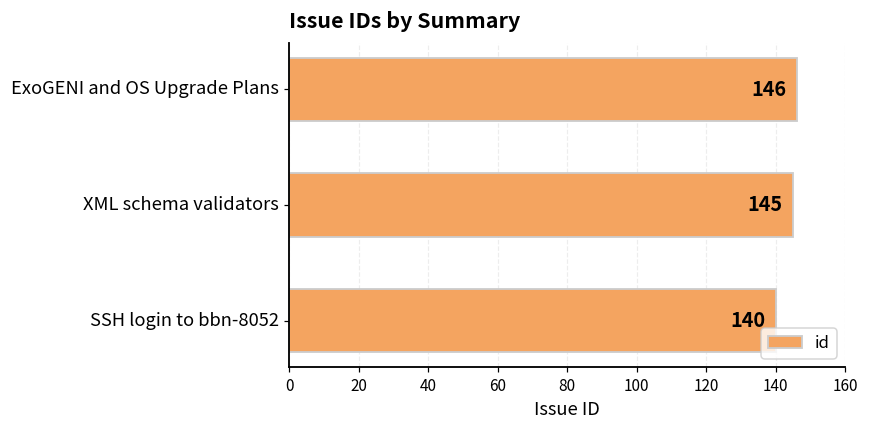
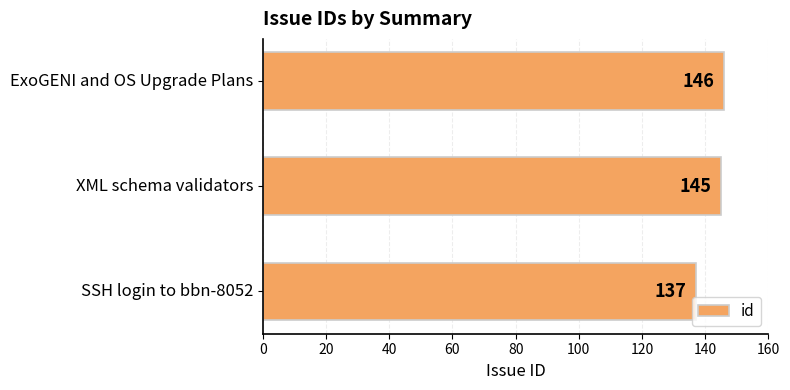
  {
    "ExoGENI and OS Upgrade Plans": 146,
    "XML schema validators": 145,
-   "SSH login to bbn-8052": 140
+   "SSH login to bbn-8052": 137
  }
